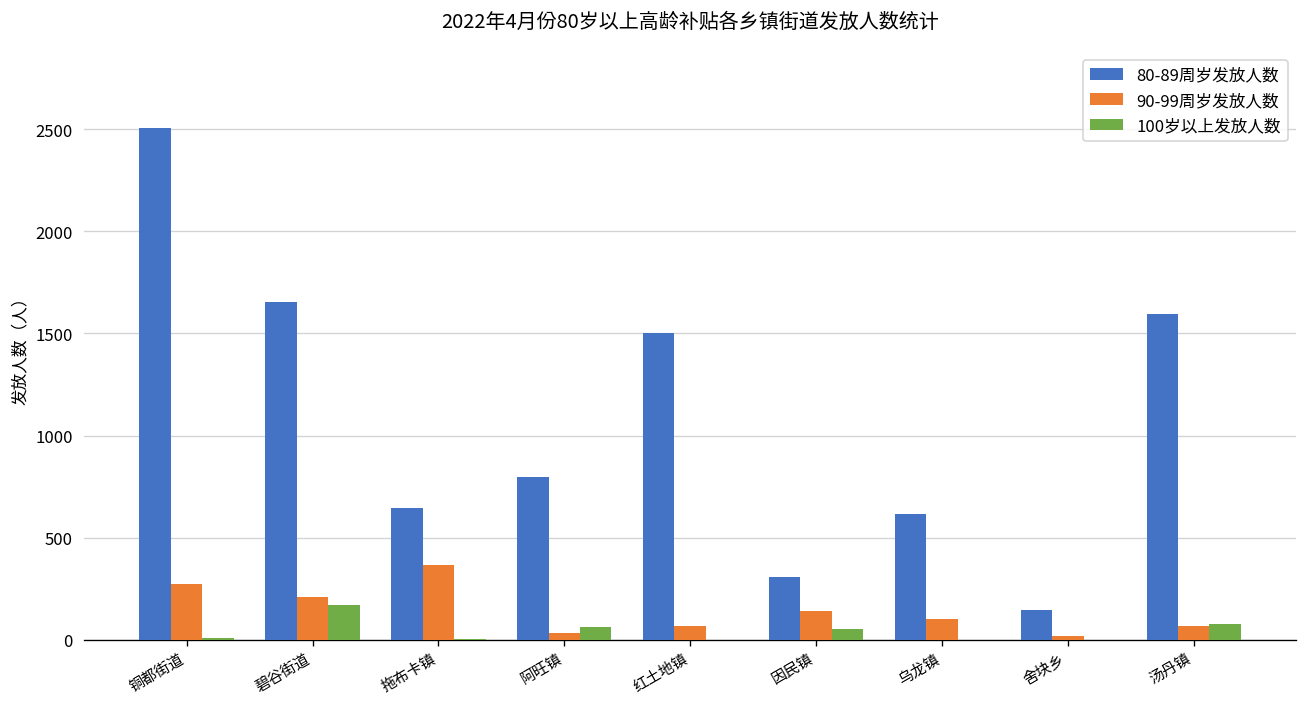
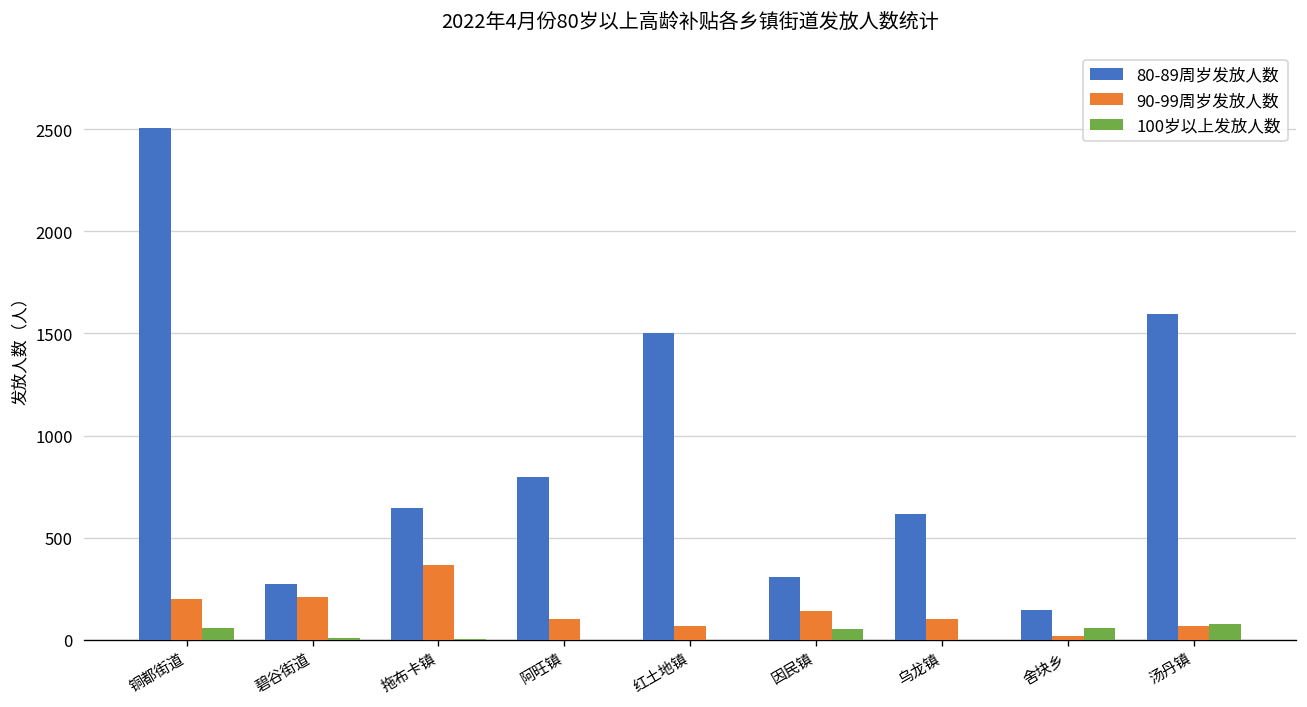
  {
    "80-89周岁发放人数": {
      "铜都街道": 2500,
-     "碧谷街道": 1650,
+     "碧谷街道": 270,
      "拖布卡镇": 650,
      "阿旺镇": 800,
      "红土地镇": 1500,
      "因民镇": 310,
      "乌龙镇": 610,
      "舍块乡": 150,
      "汤丹镇": 1590
    },
    "90-99周岁发放人数": {
-     "铜都街道": 280,
+     "铜都街道": 200,
      "碧谷街道": 210,
      "拖布卡镇": 370,
-     "阿旺镇": 30,
+     "阿旺镇": 100,
      "红土地镇": 70,
      "因民镇": 140,
      "乌龙镇": 100,
      "舍块乡": 20,
      "汤丹镇": 70
    },
    "100岁以上发放人数": {
-     "铜都街道": 10,
-     "碧谷街道": 170,
-     "阿旺镇": 60,
+     "铜都街道": 60,
+     "碧谷街道": 10,
+     "阿旺镇": 0,
      "红土地镇": 0,
      "因民镇": 50,
-     "舍块乡": 0,
+     "舍块乡": 60,
      "汤丹镇": 80
    }
  }
